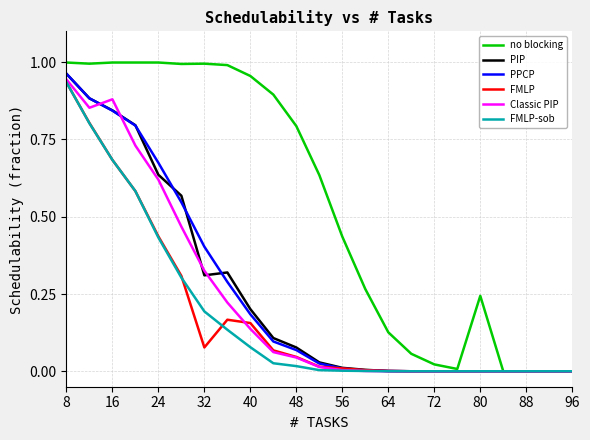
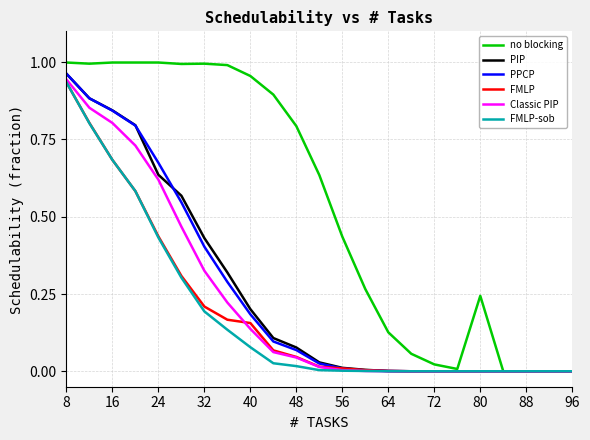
  {
    "no blocking": {
      "8": 1.00,
      "16": 1.00,
      "24": 1.00,
      "32": 1.00,
      "40": 0.96,
      "48": 0.79,
      "56": 0.44,
      "64": 0.13,
      "72": 0.02,
      "80": 0.24
    },
    "PIP": {
      "24": 0.64,
-     "32": 0.31,
+     "32": 0.43,
      "40": 0.20,
      "48": 0.08
    },
    "PPCP": {
      "24": 0.67,
      "32": 0.40,
      "40": 0.18,
      "48": 0.07
    },
    "FMLP": {
-     "32": 0.08,
+     "32": 0.21,
      "40": 0.16
    },
    "Classic PIP": {
      "8": 0.94,
-     "16": 0.88,
+     "16": 0.80,
      "24": 0.62,
      "32": 0.33,
      "40": 0.14
    },
    "FMLP-sob": {
      "32": 0.19,
      "40": 0.08,
      "48": 0.02
    }
  }
